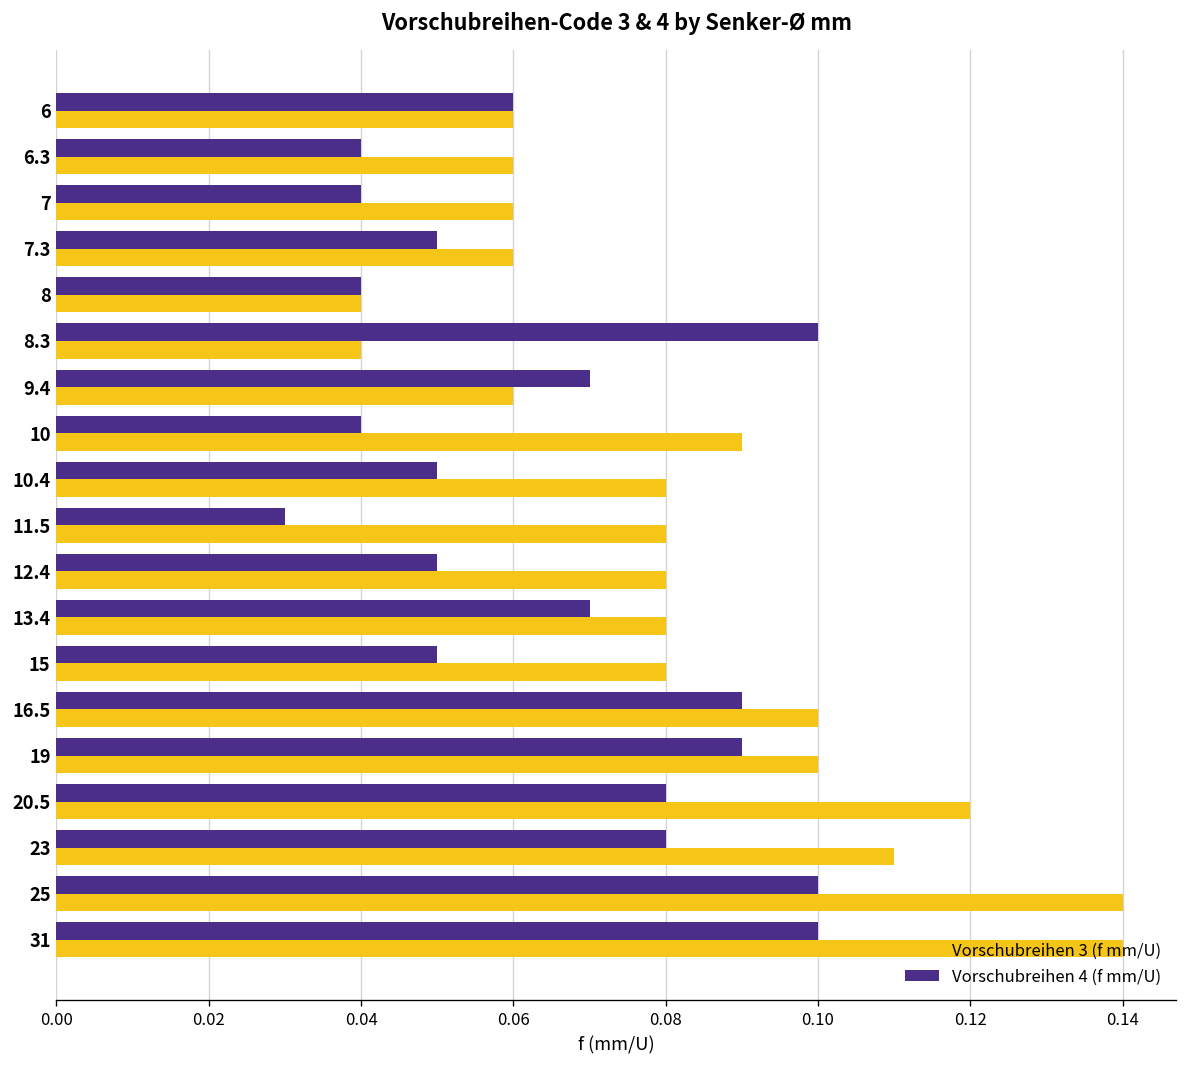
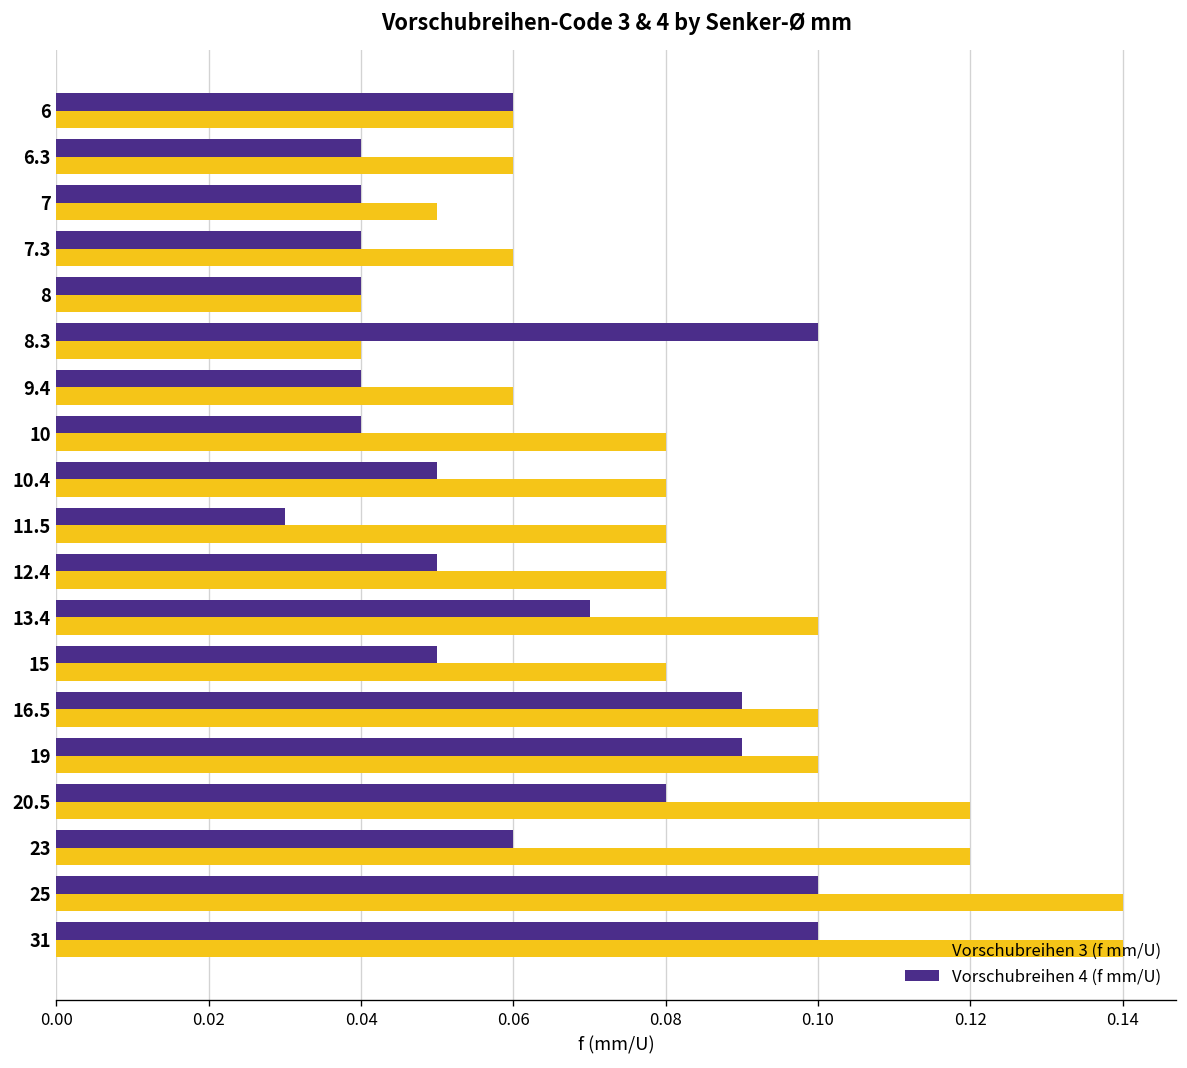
  {
    "Vorschubreihen 3 (f mm/U)": {
      "6": 0.06,
      "6.3": 0.06,
-     "7": 0.06,
+     "7": 0.05,
      "7.3": 0.06,
      "8": 0.04,
      "8.3": 0.04,
      "9.4": 0.06,
-     "10": 0.09,
+     "10": 0.08,
      "10.4": 0.08,
      "11.5": 0.08,
      "12.4": 0.08,
-     "13.4": 0.08,
+     "13.4": 0.10,
      "15": 0.08,
      "16.5": 0.10,
      "19": 0.10,
      "20.5": 0.12,
-     "23": 0.11,
+     "23": 0.12,
      "25": 0.14,
      "31": 0.14
    },
    "Vorschubreihen 4 (f mm/U)": {
      "6": 0.06,
      "6.3": 0.04,
      "7": 0.04,
-     "7.3": 0.05,
+     "7.3": 0.04,
      "8": 0.04,
      "8.3": 0.10,
-     "9.4": 0.07,
+     "9.4": 0.04,
      "10": 0.04,
      "10.4": 0.05,
      "11.5": 0.03,
      "12.4": 0.05,
      "13.4": 0.07,
      "15": 0.05,
      "16.5": 0.09,
      "19": 0.09,
      "20.5": 0.08,
-     "23": 0.08,
+     "23": 0.06,
      "25": 0.10,
      "31": 0.10
    }
  }
